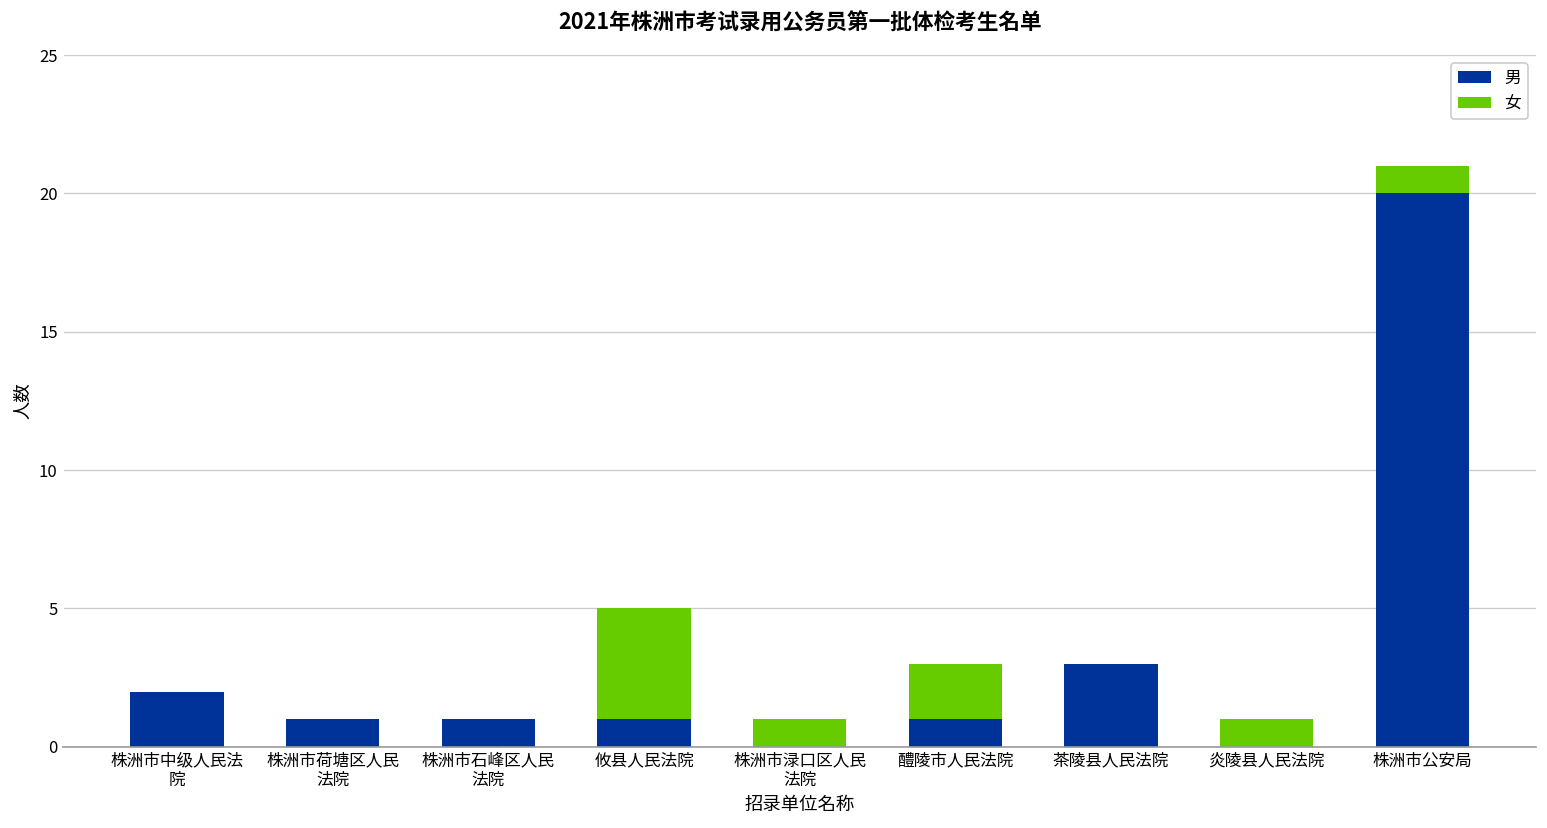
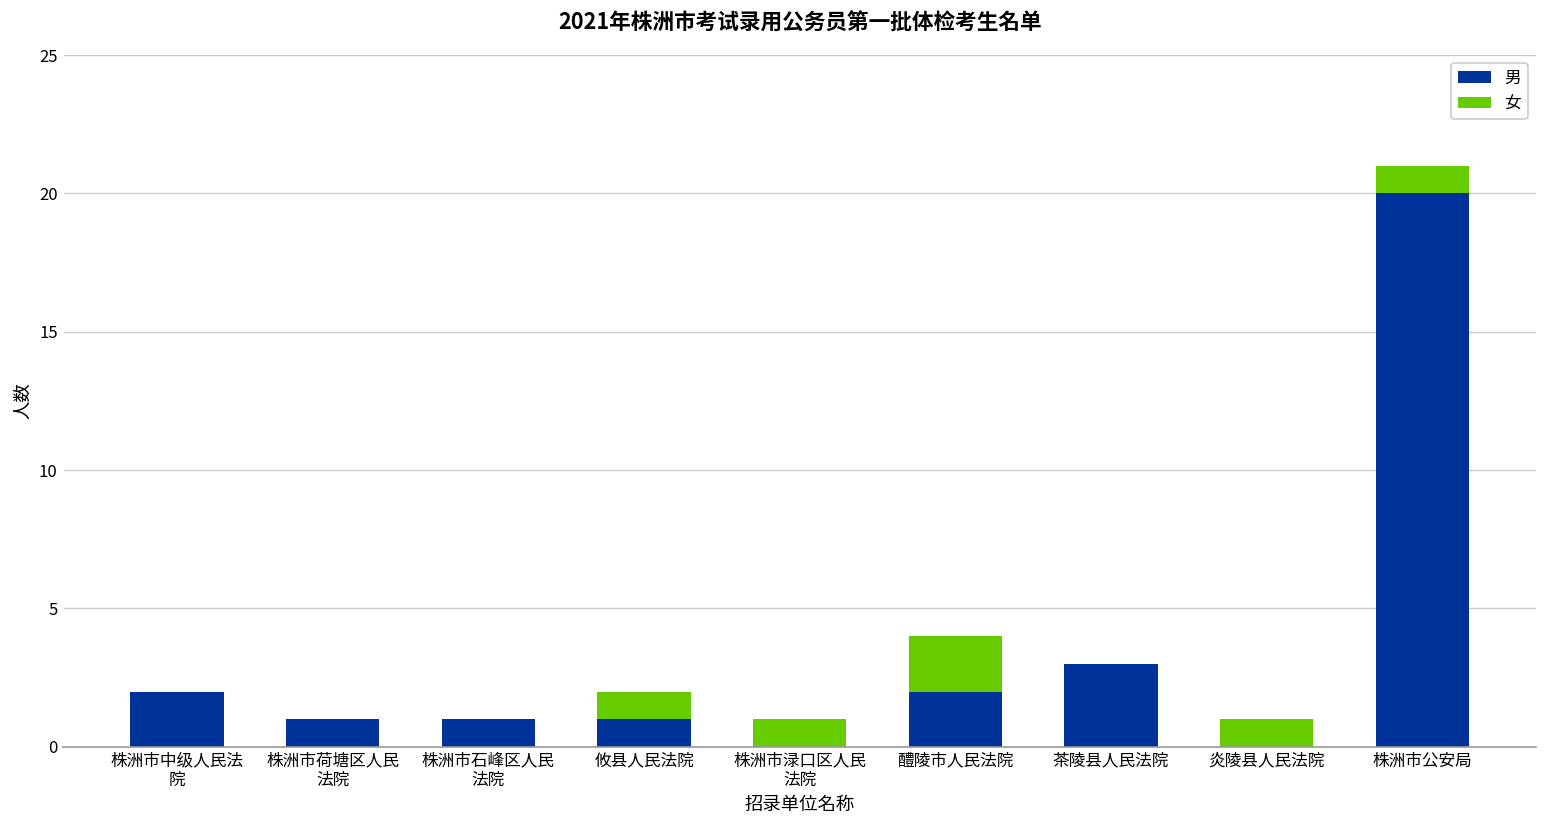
  {
    "男": {
      "株洲市中级人民法 院": 2,
      "株洲市荷塘区人民 法院": 1,
      "株洲市石峰区人民 法院": 1,
      "攸县人民法院": 1,
      "株洲市渌口区人民 法院": 0,
-     "醴陵市人民法院": 1,
+     "醴陵市人民法院": 2,
      "茶陵县人民法院": 3,
      "炎陵县人民法院": 0,
      "株洲市公安局": 20
    },
    "女": {
      "株洲市中级人民法 院": 0,
      "株洲市荷塘区人民 法院": 0,
      "株洲市石峰区人民 法院": 0,
-     "攸县人民法院": 4,
+     "攸县人民法院": 1,
      "株洲市渌口区人民 法院": 1,
      "醴陵市人民法院": 2,
      "茶陵县人民法院": 0,
      "炎陵县人民法院": 1,
      "株洲市公安局": 1
    }
  }
